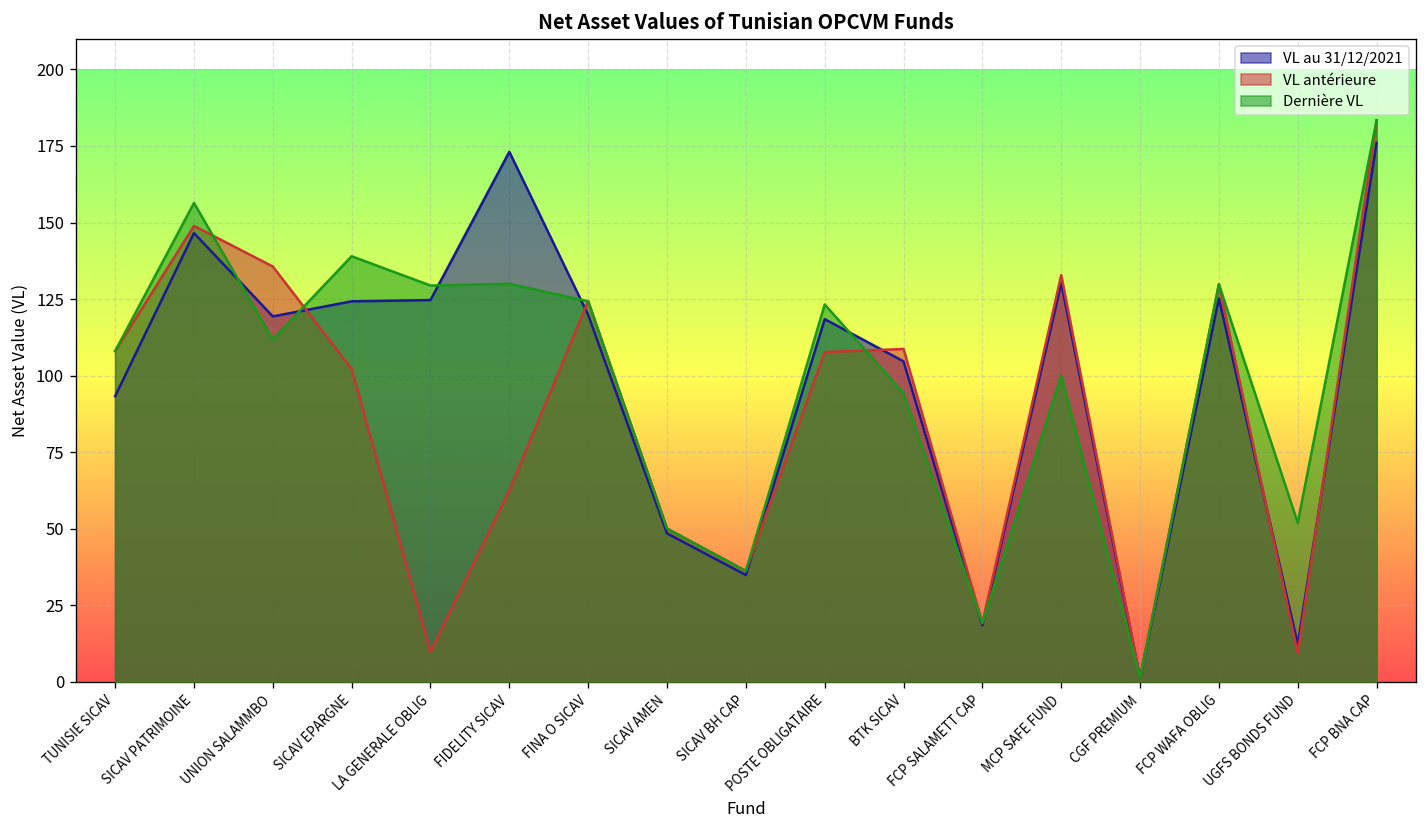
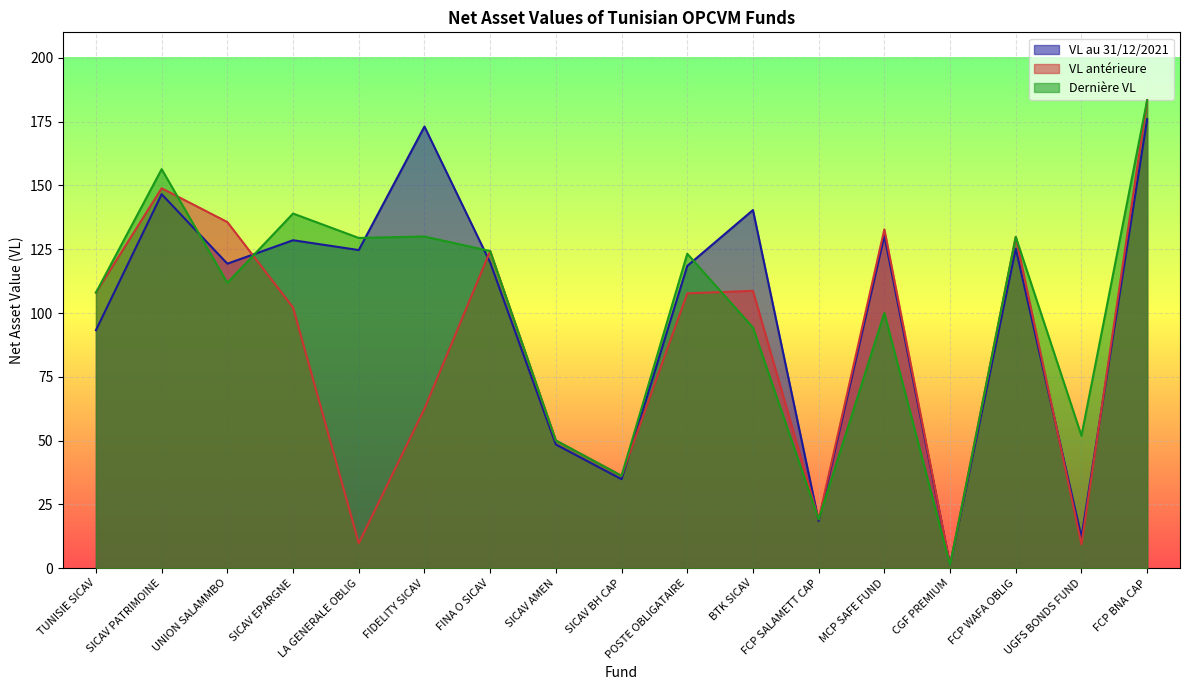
  {
    "VL au 31/12/2021": {
      "TUNISIE SICAV": 93,
      "SICAV PATRIMOINE": 147,
      "UNION SALAMMBO": 119,
-     "SICAV EPARGNE": 124,
+     "SICAV EPARGNE": 129,
      "LA GENERALE OBLIG": 125,
      "FIDELITY SICAV": 173,
      "FINA O SICAV": 120,
      "SICAV AMEN": 48,
      "SICAV BH CAP": 35,
      "POSTE OBLIGATAIRE": 118,
-     "BTK SICAV": 105,
+     "BTK SICAV": 140,
      "MCP SAFE FUND": 130,
      "FCP WAFA OBLIG": 125,
      "UGFS BONDS FUND": 12,
      "FCP BNA CAP": 176
    },
    "VL antérieure": {
      "SICAV PATRIMOINE": 149,
      "UNION SALAMMBO": 136,
      "SICAV EPARGNE": 102,
      "LA GENERALE OBLIG": 10,
      "FIDELITY SICAV": 62,
      "POSTE OBLIGATAIRE": 108,
      "BTK SICAV": 109,
      "MCP SAFE FUND": 133,
      "UGFS BONDS FUND": 9
    },
    "Dernière VL": {
      "SICAV PATRIMOINE": 156,
      "UNION SALAMMBO": 112,
      "SICAV EPARGNE": 139,
      "LA GENERALE OBLIG": 129,
      "FIDELITY SICAV": 130,
      "POSTE OBLIGATAIRE": 123,
      "BTK SICAV": 94,
      "MCP SAFE FUND": 100,
      "UGFS BONDS FUND": 52
    }
  }
